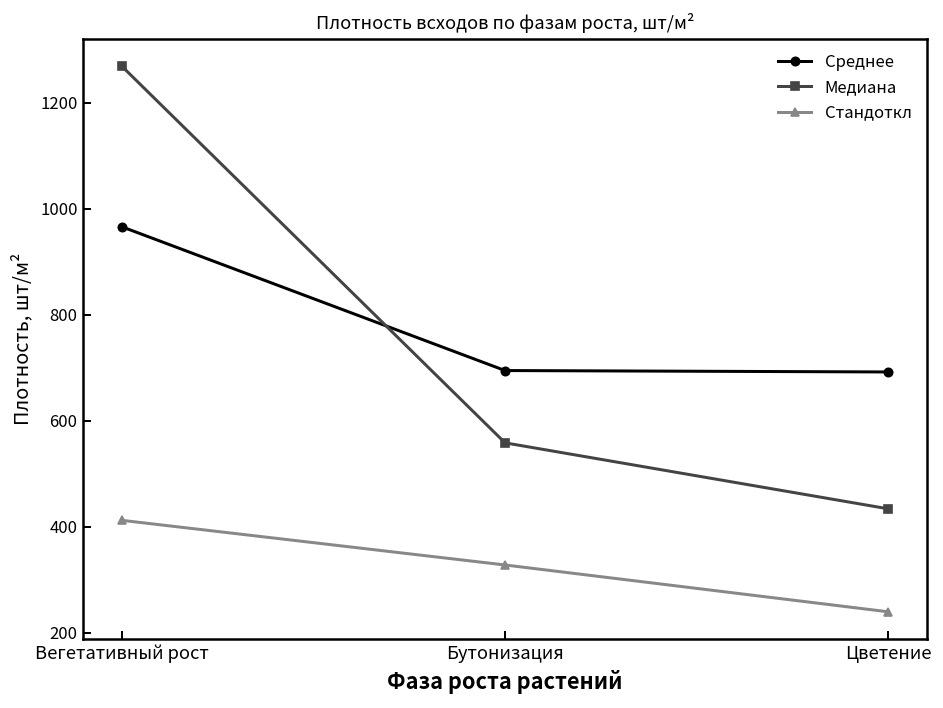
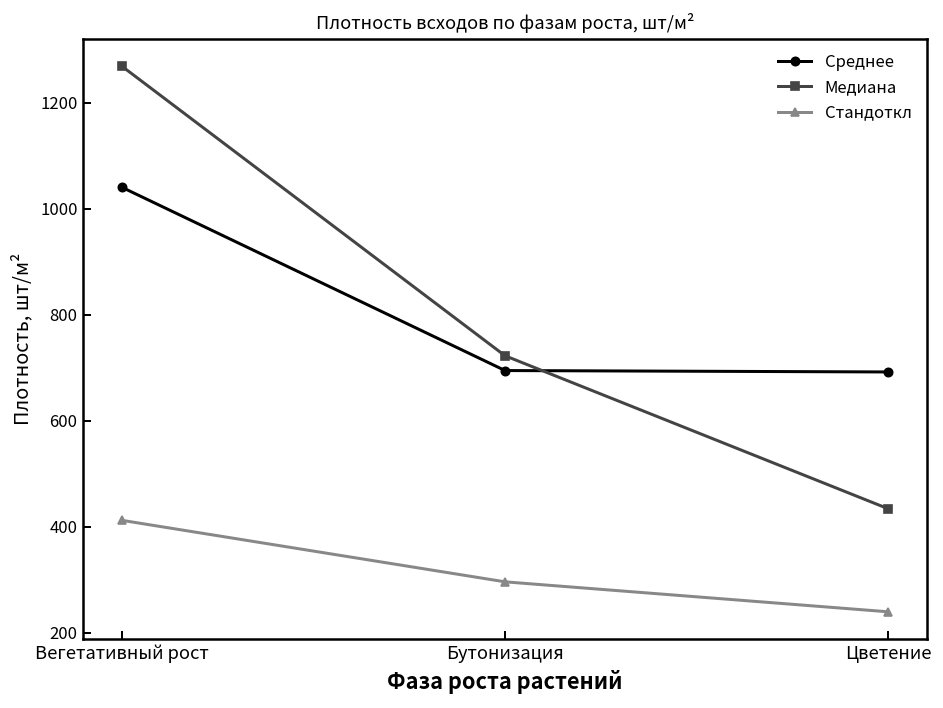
  {
    "Среднее": {
-     "Вегетативный рост": 970,
+     "Вегетативный рост": 1040,
      "Бутонизация": 690,
      "Цветение": 690
    },
    "Медиана": {
      "Вегетативный рост": 1270,
-     "Бутонизация": 560,
+     "Бутонизация": 720,
      "Цветение": 430
    },
    "Стандоткл": {
      "Вегетативный рост": 410,
-     "Бутонизация": 330,
+     "Бутонизация": 300,
      "Цветение": 240
    }
  }
